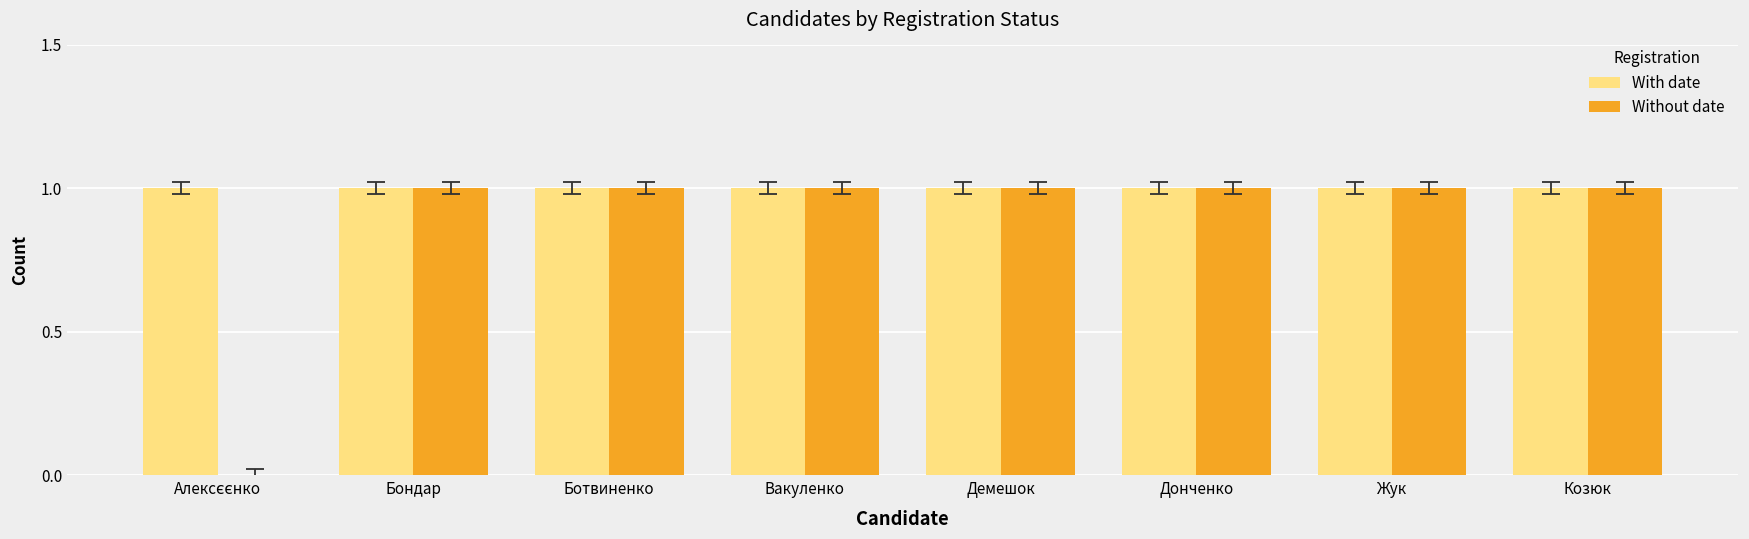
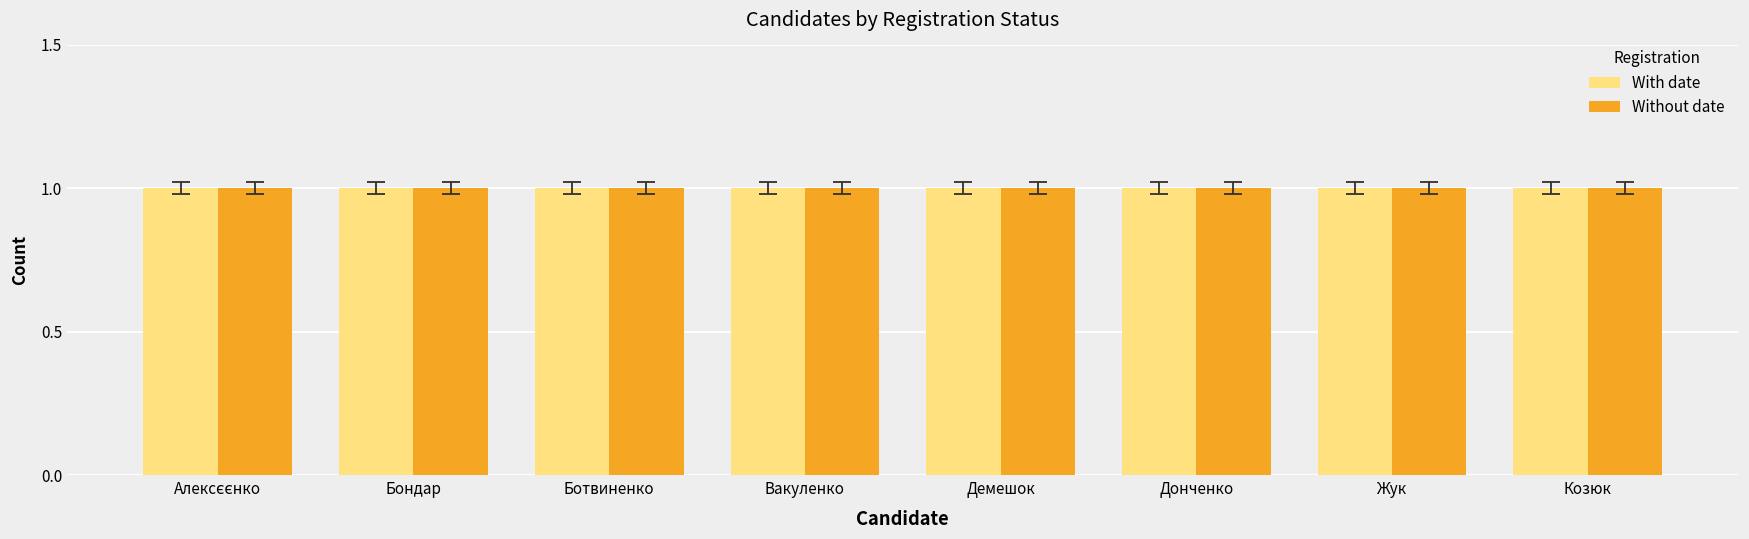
  {
    "With date": {
      "Алексєєнко": 1,
      "Бондар": 1,
      "Ботвиненко": 1,
      "Вакуленко": 1,
      "Демешок": 1,
      "Донченко": 1,
      "Жук": 1,
      "Козюк": 1
    },
    "Without date": {
-     "Алексєєнко": 0,
+     "Алексєєнко": 1,
      "Бондар": 1,
      "Ботвиненко": 1,
      "Вакуленко": 1,
      "Демешок": 1,
      "Донченко": 1,
      "Жук": 1,
      "Козюк": 1
    }
  }
